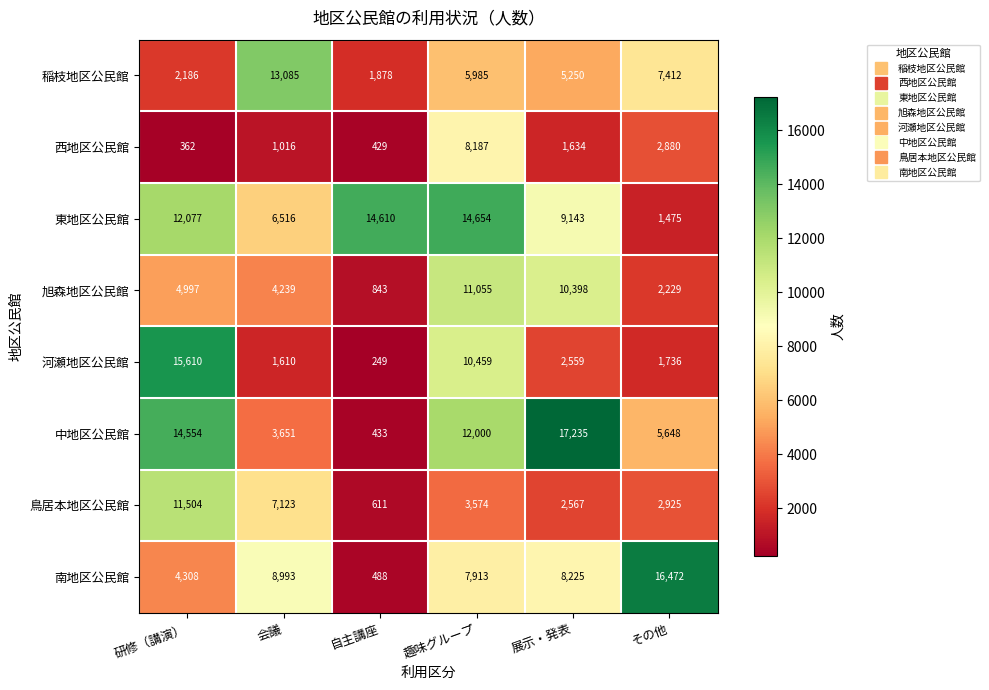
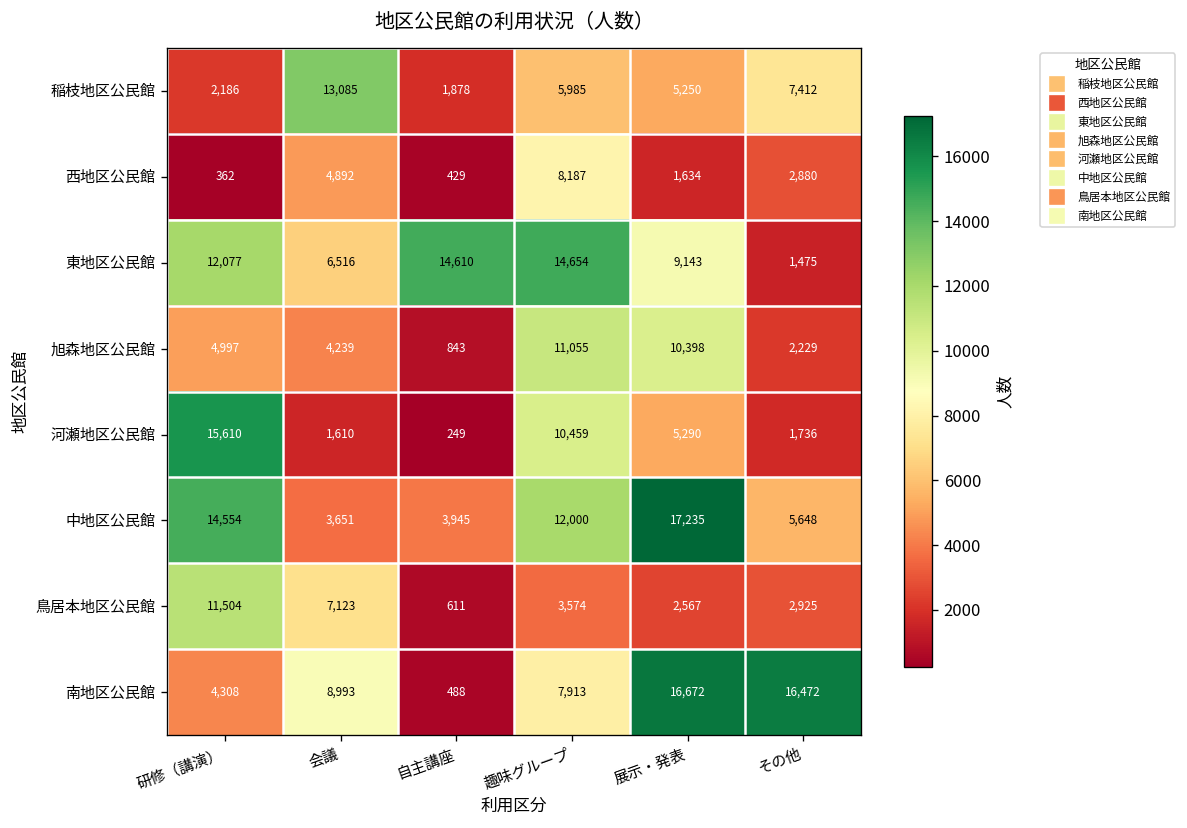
  {
    "稲枝地区公民館": {
      "研修（講演）": "2,186",
      "会議": "13,085",
      "自主講座": "1,878",
      "趣味グループ": "5,985",
      "展示・発表": "5,250",
      "その他": "7,412"
    },
    "西地区公民館": {
      "研修（講演）": "362",
-     "会議": "1,016",
+     "会議": "4,892",
      "自主講座": "429",
      "趣味グループ": "8,187",
      "展示・発表": "1,634",
      "その他": "2,880"
    },
    "東地区公民館": {
      "研修（講演）": "12,077",
      "会議": "6,516",
      "自主講座": "14,610",
      "趣味グループ": "14,654",
      "展示・発表": "9,143",
      "その他": "1,475"
    },
    "旭森地区公民館": {
      "研修（講演）": "4,997",
      "会議": "4,239",
      "自主講座": "843",
      "趣味グループ": "11,055",
      "展示・発表": "10,398",
      "その他": "2,229"
    },
    "河瀬地区公民館": {
      "研修（講演）": "15,610",
      "会議": "1,610",
      "自主講座": "249",
      "趣味グループ": "10,459",
-     "展示・発表": "2,559",
+     "展示・発表": "5,290",
      "その他": "1,736"
    },
    "中地区公民館": {
      "研修（講演）": "14,554",
      "会議": "3,651",
-     "自主講座": "433",
+     "自主講座": "3,945",
      "趣味グループ": "12,000",
      "展示・発表": "17,235",
      "その他": "5,648"
    },
    "鳥居本地区公民館": {
      "研修（講演）": "11,504",
      "会議": "7,123",
      "自主講座": "611",
      "趣味グループ": "3,574",
      "展示・発表": "2,567",
      "その他": "2,925"
    },
    "南地区公民館": {
      "研修（講演）": "4,308",
      "会議": "8,993",
      "自主講座": "488",
      "趣味グループ": "7,913",
-     "展示・発表": "8,225",
+     "展示・発表": "16,672",
      "その他": "16,472"
    }
  }
